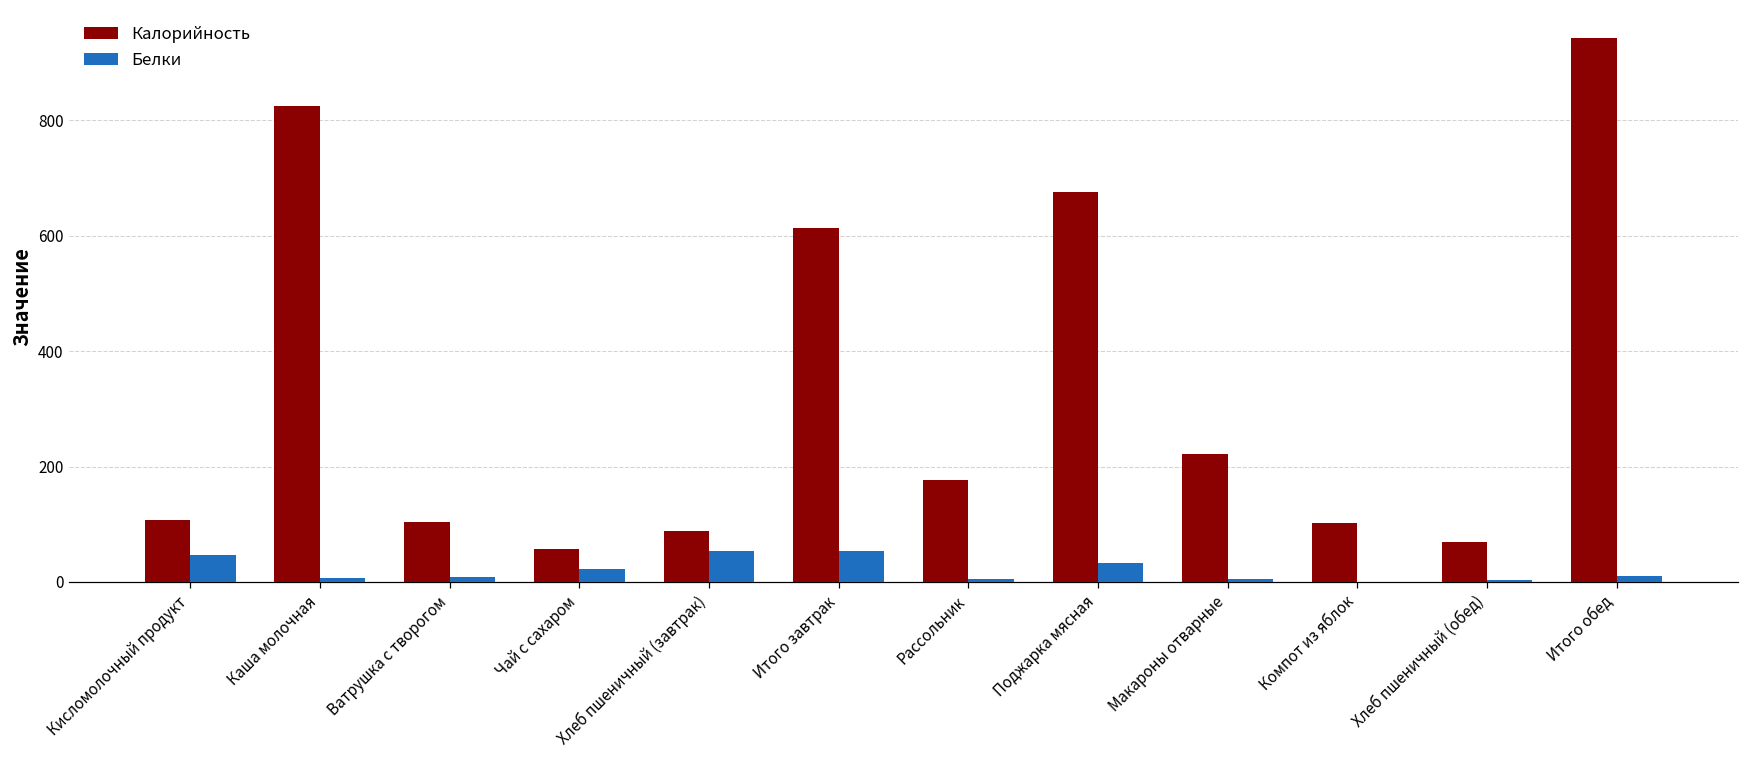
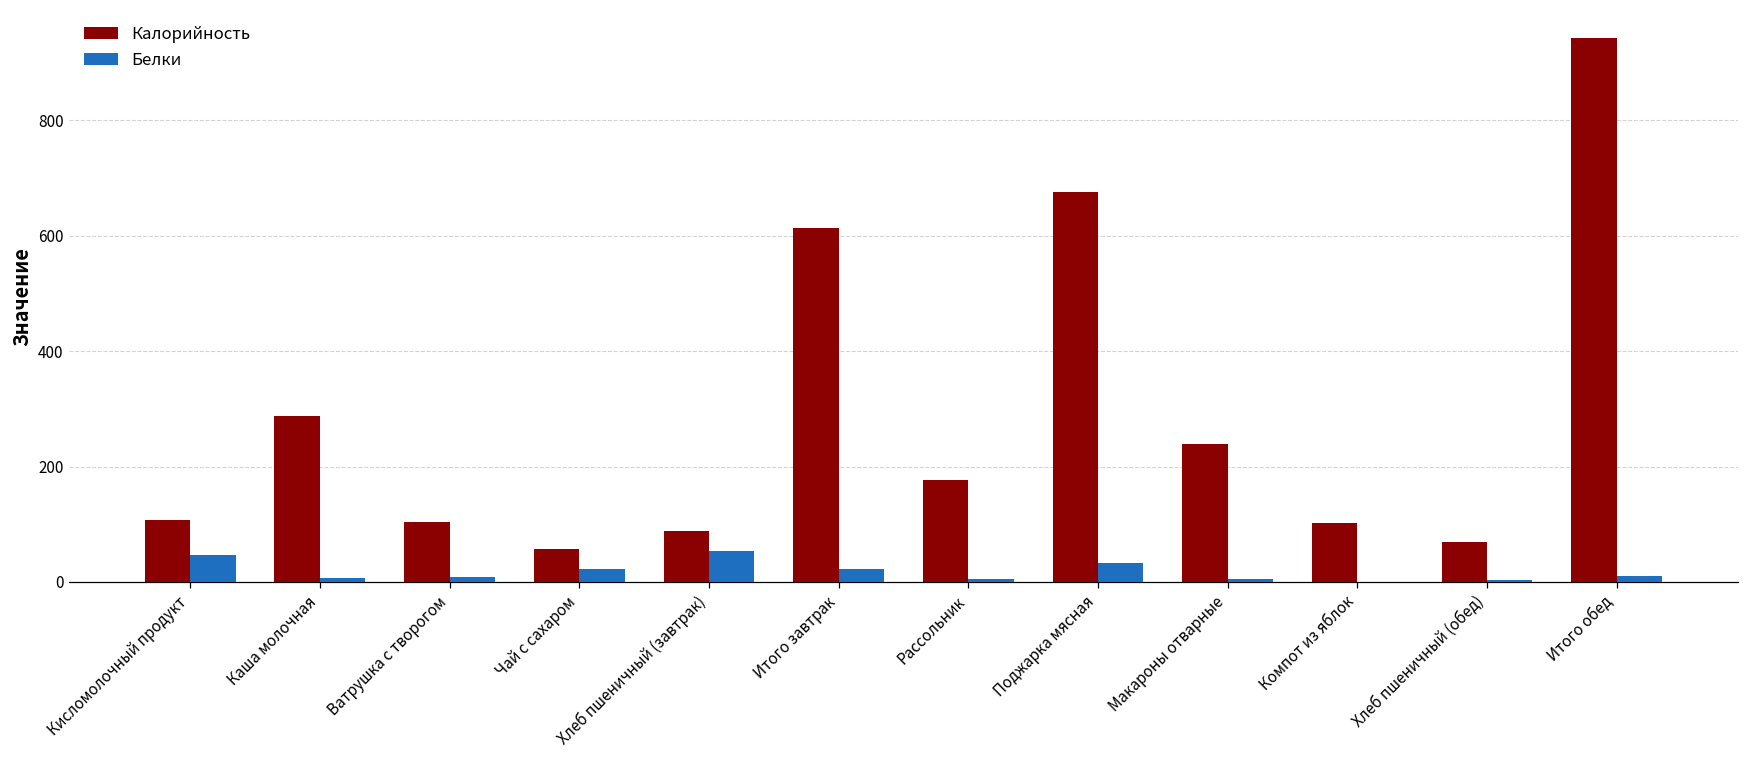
  {
    "Калорийность": {
      "Кисломолочный продукт": 110,
-     "Каша молочная": 820,
+     "Каша молочная": 290,
      "Ватрушка с творогом": 100,
      "Чай с сахаром": 60,
      "Хлеб пшеничный (завтрак)": 90,
      "Итого завтрак": 610,
      "Рассольник": 180,
      "Поджарка мясная": 680,
-     "Макароны отварные": 220,
+     "Макароны отварные": 240,
      "Компот из яблок": 100,
      "Хлеб пшеничный (обед)": 70,
      "Итого обед": 940
    },
    "Белки": {
      "Кисломолочный продукт": 50,
      "Каша молочная": 10,
      "Ватрушка с творогом": 10,
      "Чай с сахаром": 20,
      "Хлеб пшеничный (завтрак)": 50,
-     "Итого завтрак": 50,
+     "Итого завтрак": 20,
      "Рассольник": 0,
      "Поджарка мясная": 30,
      "Макароны отварные": 10,
      "Итого обед": 10
    }
  }
